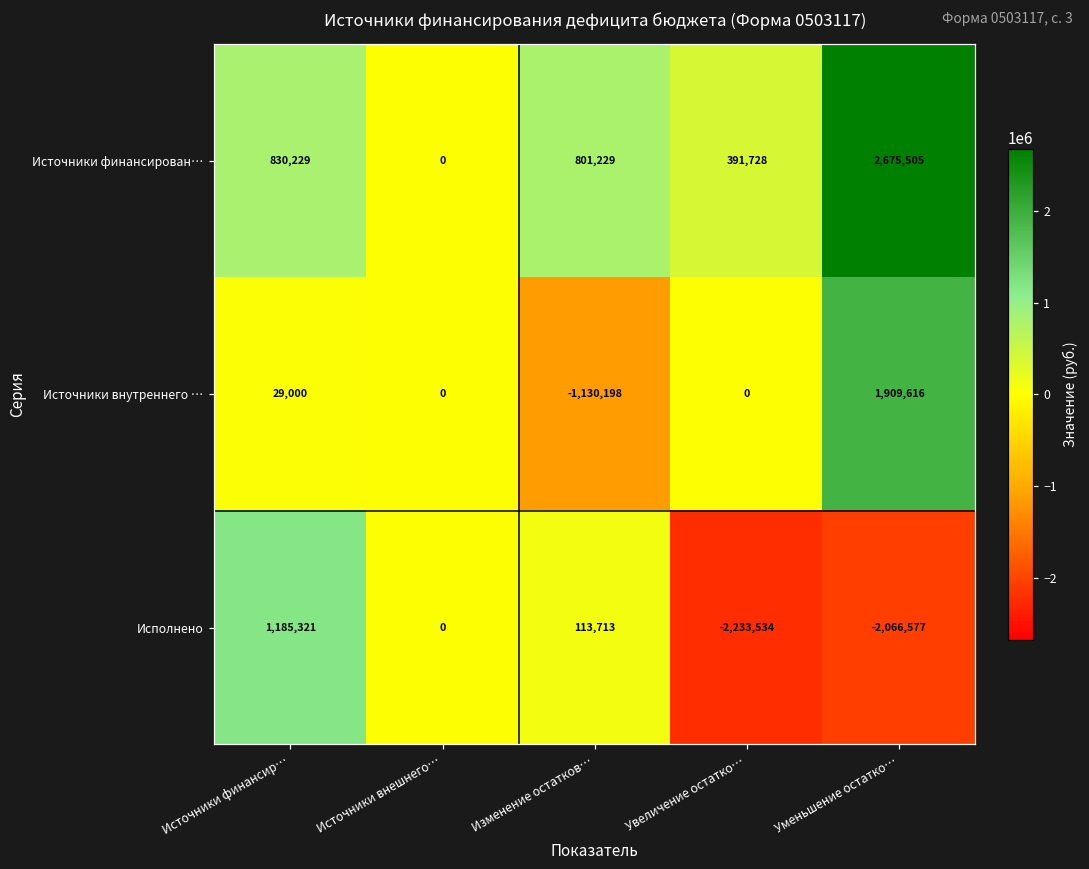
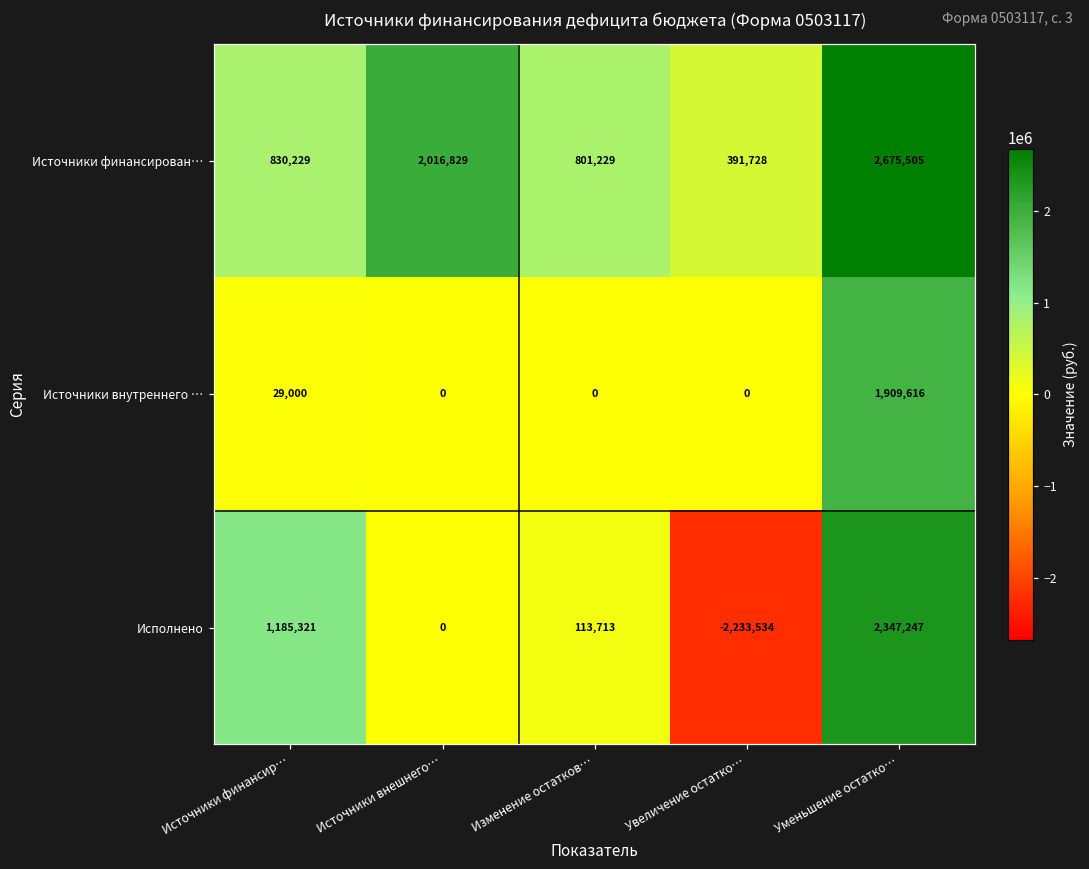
  {
    "Источники финансирован…": {
      "Источники финансир…": "830,229",
-     "Источники внешнего…": "0",
+     "Источники внешнего…": "2,016,829",
      "Изменение остатков…": "801,229",
      "Увеличение остатко…": "391,728",
      "Уменьшение остатко…": "2,675,505"
    },
    "Источники внутреннего …": {
      "Источники финансир…": "29,000",
      "Источники внешнего…": "0",
-     "Изменение остатков…": "-1,130,198",
+     "Изменение остатков…": "0",
      "Увеличение остатко…": "0",
      "Уменьшение остатко…": "1,909,616"
    },
    "Исполнено": {
      "Источники финансир…": "1,185,321",
      "Источники внешнего…": "0",
      "Изменение остатков…": "113,713",
      "Увеличение остатко…": "-2,233,534",
-     "Уменьшение остатко…": "-2,066,577"
+     "Уменьшение остатко…": "2,347,247"
    }
  }
